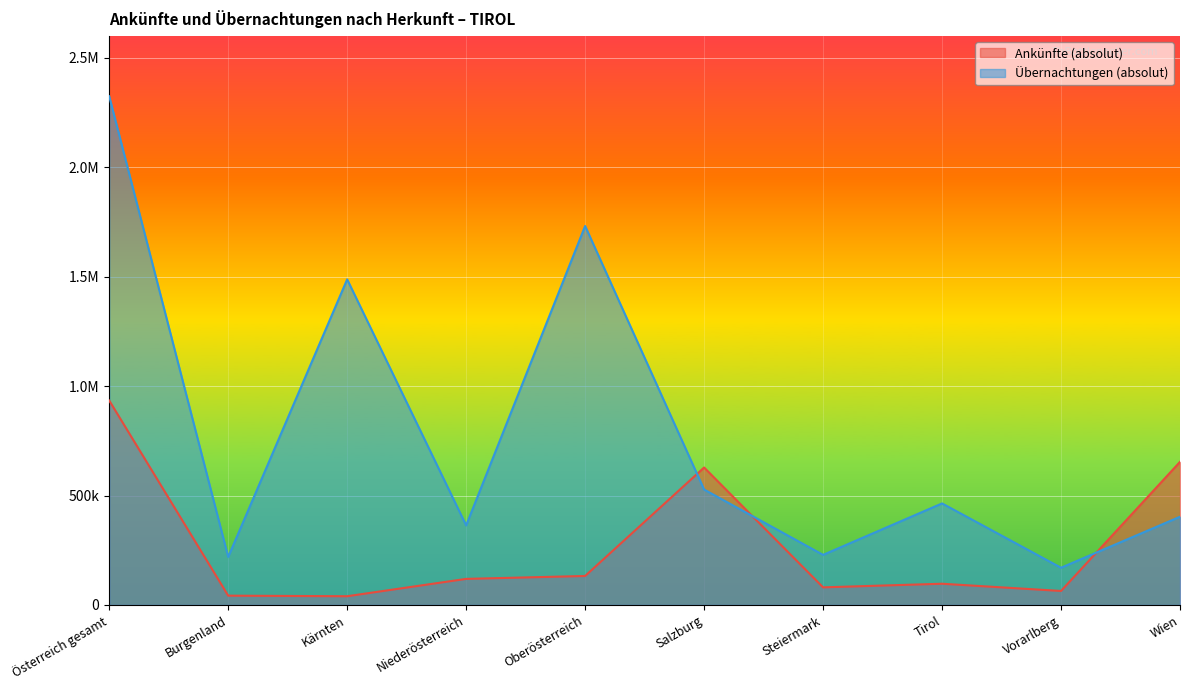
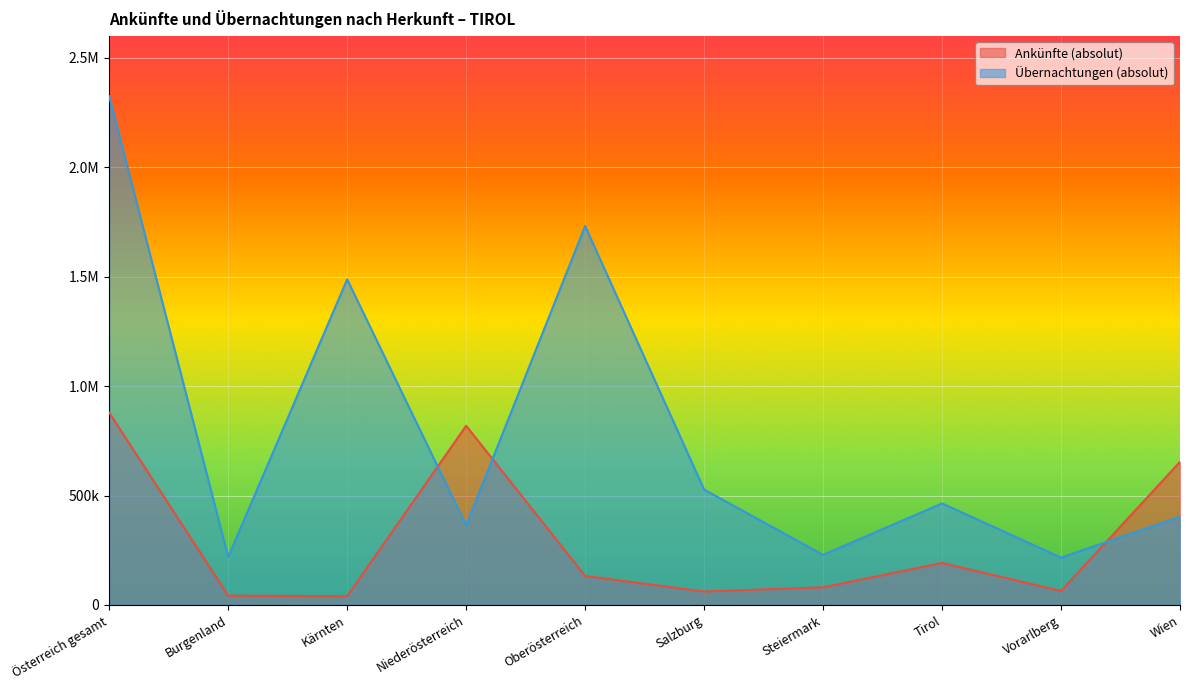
  {
    "Ankünfte (absolut)": {
-     "Österreich gesamt": 930000,
+     "Österreich gesamt": 880000,
      "Burgenland": 40000,
      "Kärnten": 40000,
-     "Niederösterreich": 120000,
+     "Niederösterreich": 820000,
      "Oberösterreich": 130000,
-     "Salzburg": 630000,
+     "Salzburg": 60000,
      "Steiermark": 80000,
-     "Tirol": 100000,
+     "Tirol": 190000,
      "Vorarlberg": 60000,
      "Wien": 650000
    },
    "Übernachtungen (absolut)": {
      "Österreich gesamt": 2320000,
      "Burgenland": 220000,
      "Kärnten": 1490000,
      "Niederösterreich": 360000,
      "Oberösterreich": 1730000,
      "Salzburg": 530000,
      "Steiermark": 230000,
      "Tirol": 460000,
-     "Vorarlberg": 170000,
+     "Vorarlberg": 220000,
      "Wien": 400000
    }
  }
